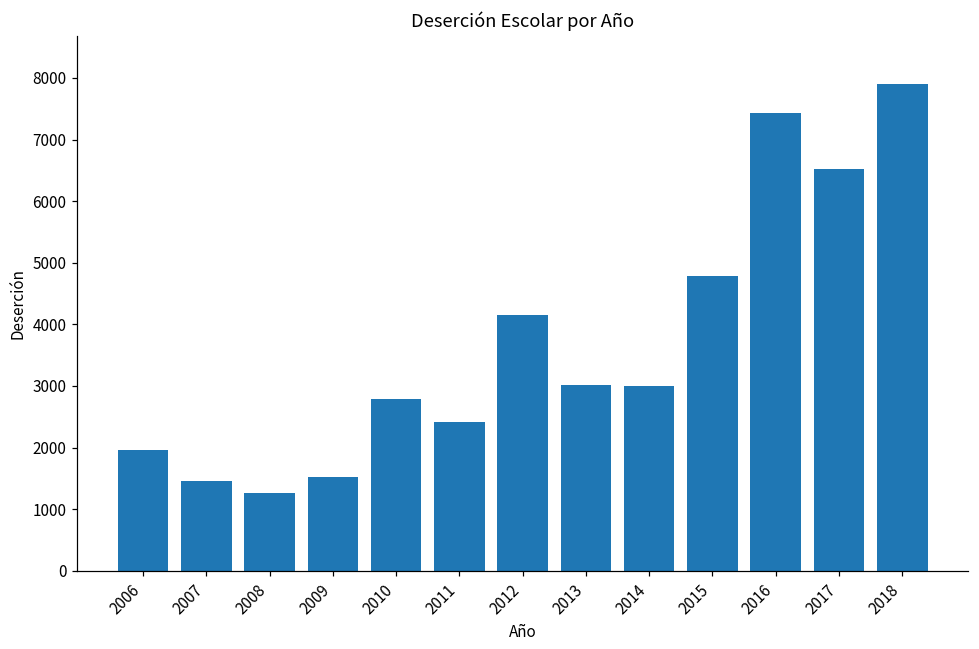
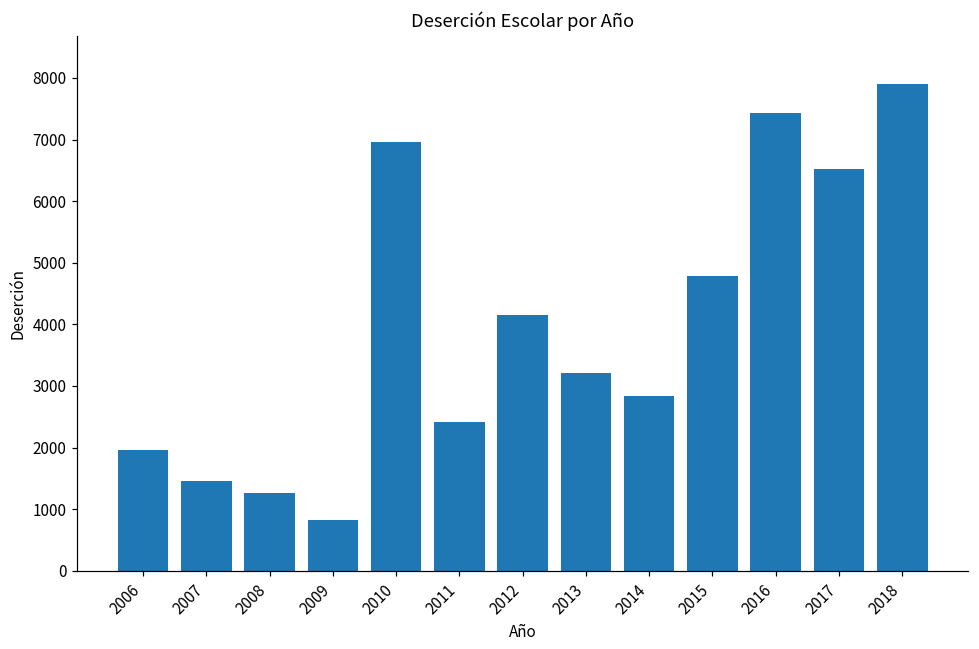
  {
    "2006": 2000,
    "2007": 1500,
    "2008": 1300,
-   "2009": 1500,
-   "2010": 2800,
+   "2009": 800,
+   "2010": 7000,
    "2011": 2400,
    "2012": 4200,
-   "2013": 3000,
-   "2014": 3000,
+   "2013": 3200,
+   "2014": 2800,
    "2015": 4800,
    "2016": 7400,
    "2017": 6500,
    "2018": 7900
  }
